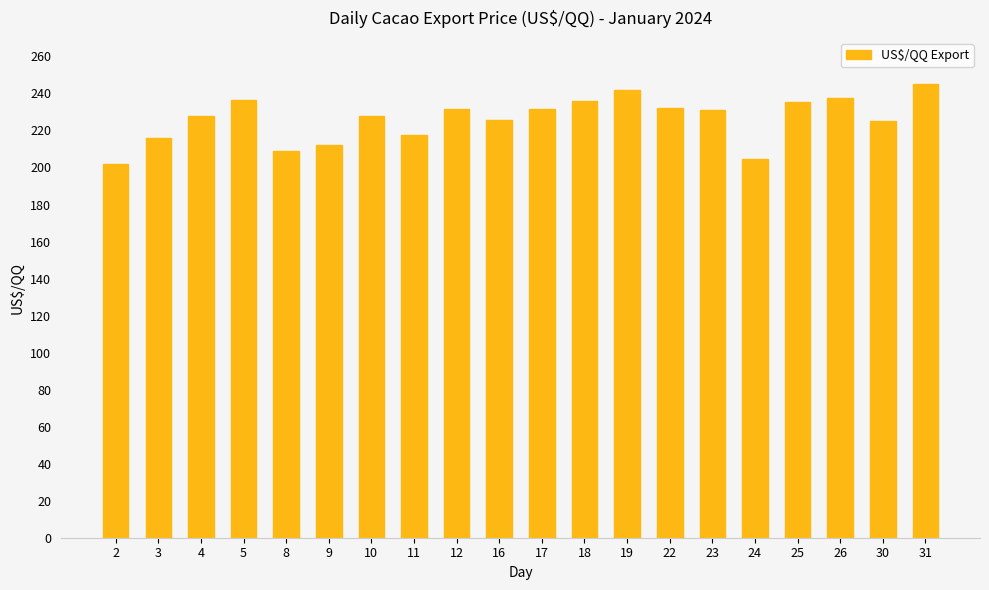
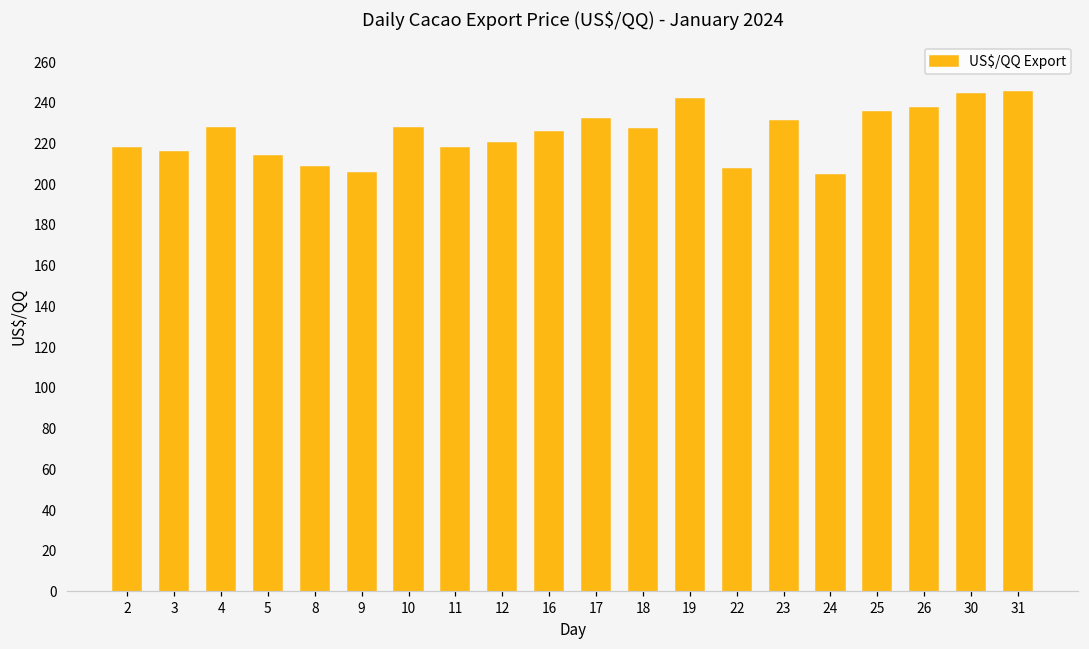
  {
-   "2": 202,
+   "2": 218,
    "3": 216,
    "4": 228,
-   "5": 237,
+   "5": 214,
    "8": 209,
-   "9": 212,
+   "9": 206,
    "10": 228,
    "11": 218,
-   "12": 231,
+   "12": 220,
    "16": 225,
    "17": 232,
-   "18": 236,
+   "18": 227,
    "19": 242,
-   "22": 232,
+   "22": 208,
    "23": 231,
    "24": 205,
    "25": 235,
    "26": 238,
-   "30": 225,
+   "30": 244,
    "31": 245
  }
